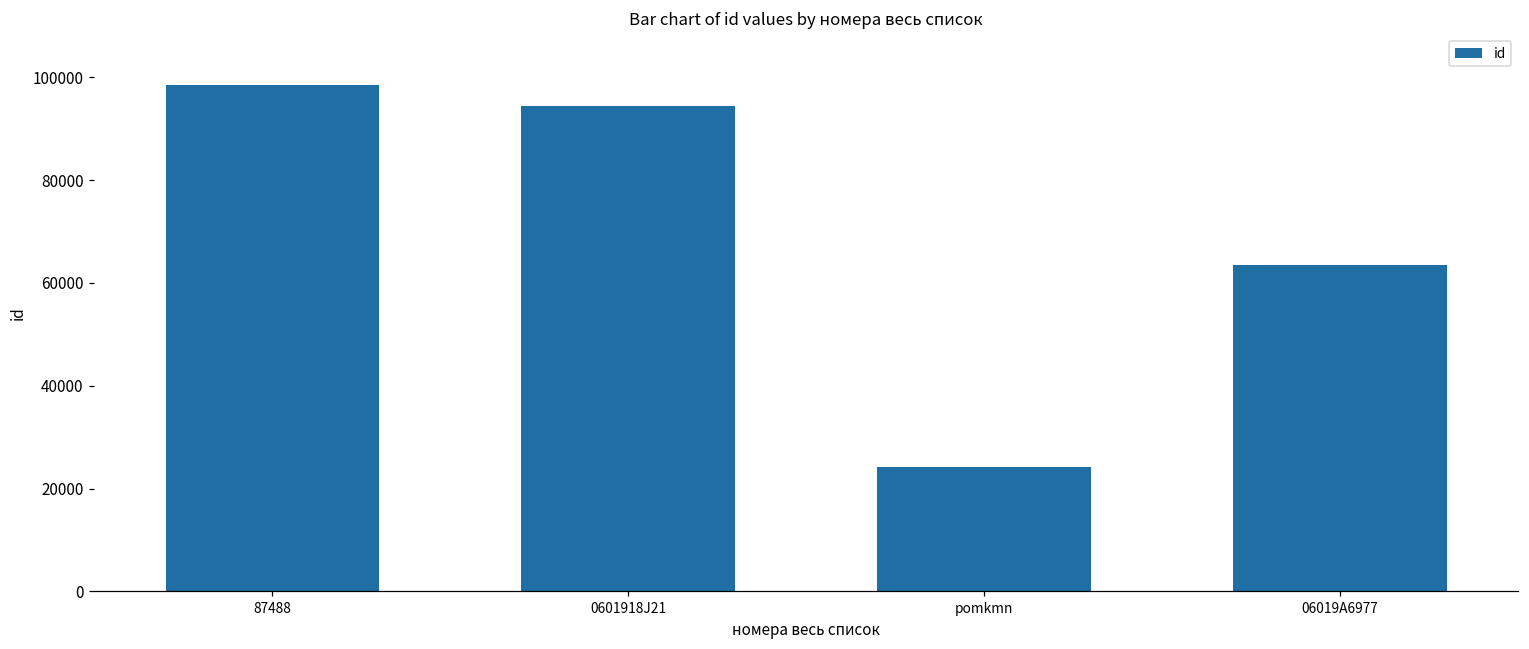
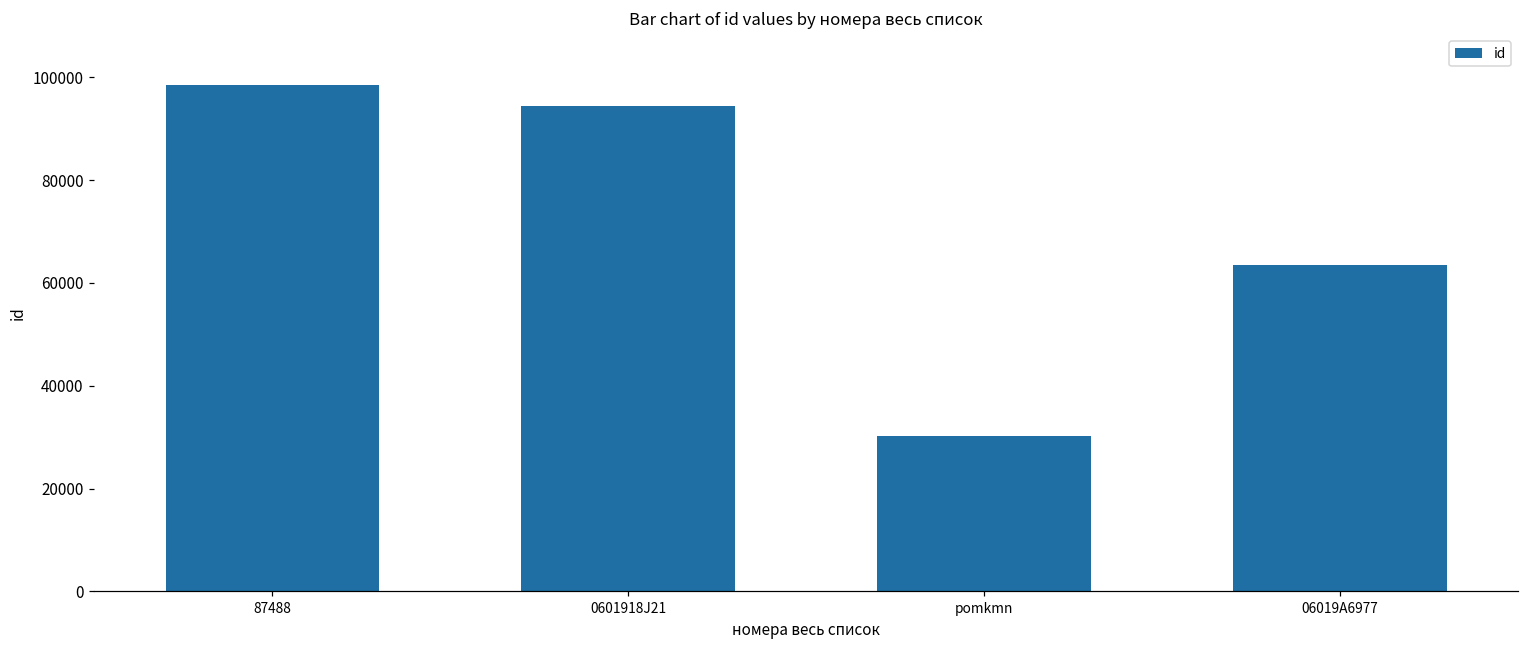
  {
    "87488": 98000,
    "0601918J21": 94000,
-   "pomkmn": 24000,
+   "pomkmn": 30000,
    "06019A6977": 63000
  }
